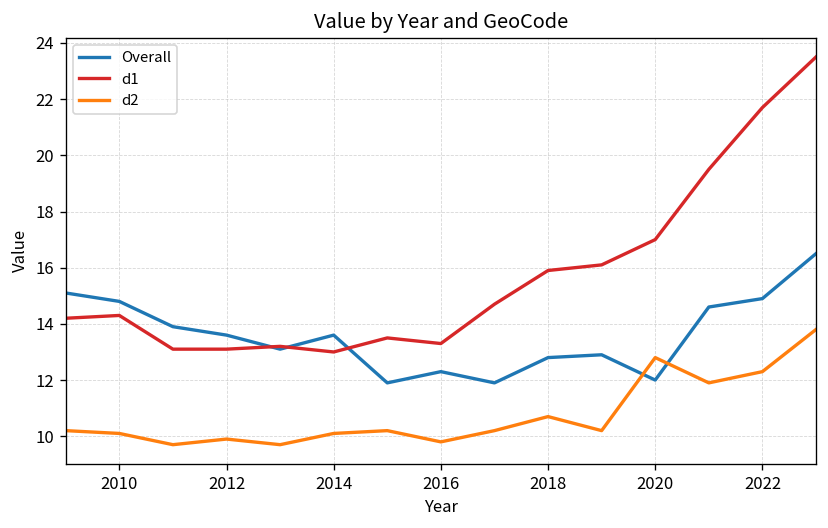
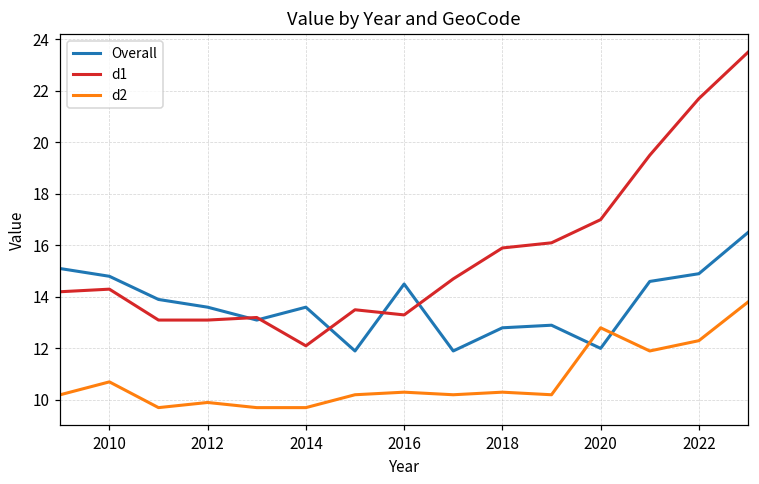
  {
    "Overall": {
      "2010": 14.8,
      "2012": 13.6,
      "2014": 13.6,
-     "2016": 12.3,
+     "2016": 14.5,
      "2018": 12.8,
      "2020": 12.0,
      "2022": 14.9
    },
    "d1": {
      "2010": 14.3,
      "2012": 13.1,
-     "2014": 13.0,
+     "2014": 12.1,
      "2016": 13.3,
      "2018": 15.9,
      "2020": 17.0,
      "2022": 21.7
    },
    "d2": {
-     "2010": 10.1,
+     "2010": 10.7,
      "2012": 9.9,
-     "2014": 10.1,
-     "2016": 9.8,
-     "2018": 10.7,
+     "2014": 9.7,
+     "2016": 10.3,
+     "2018": 10.3,
      "2020": 12.8,
      "2022": 12.3
    }
  }
